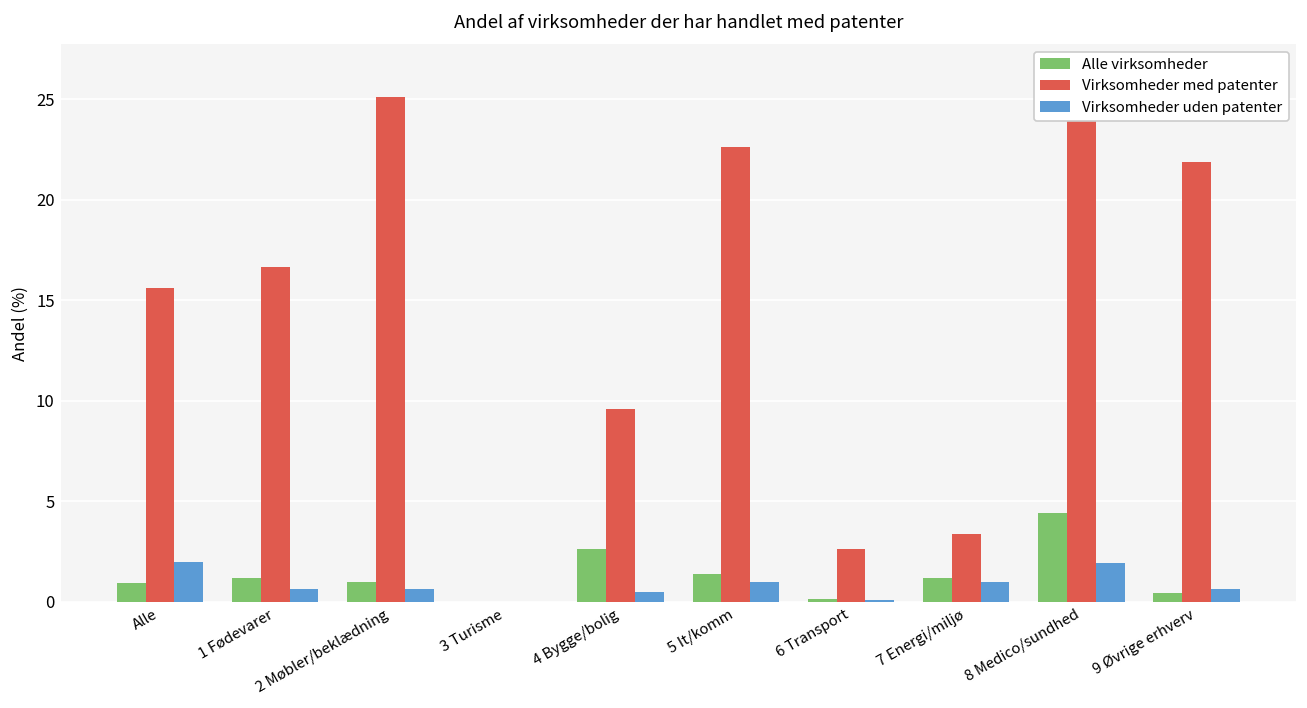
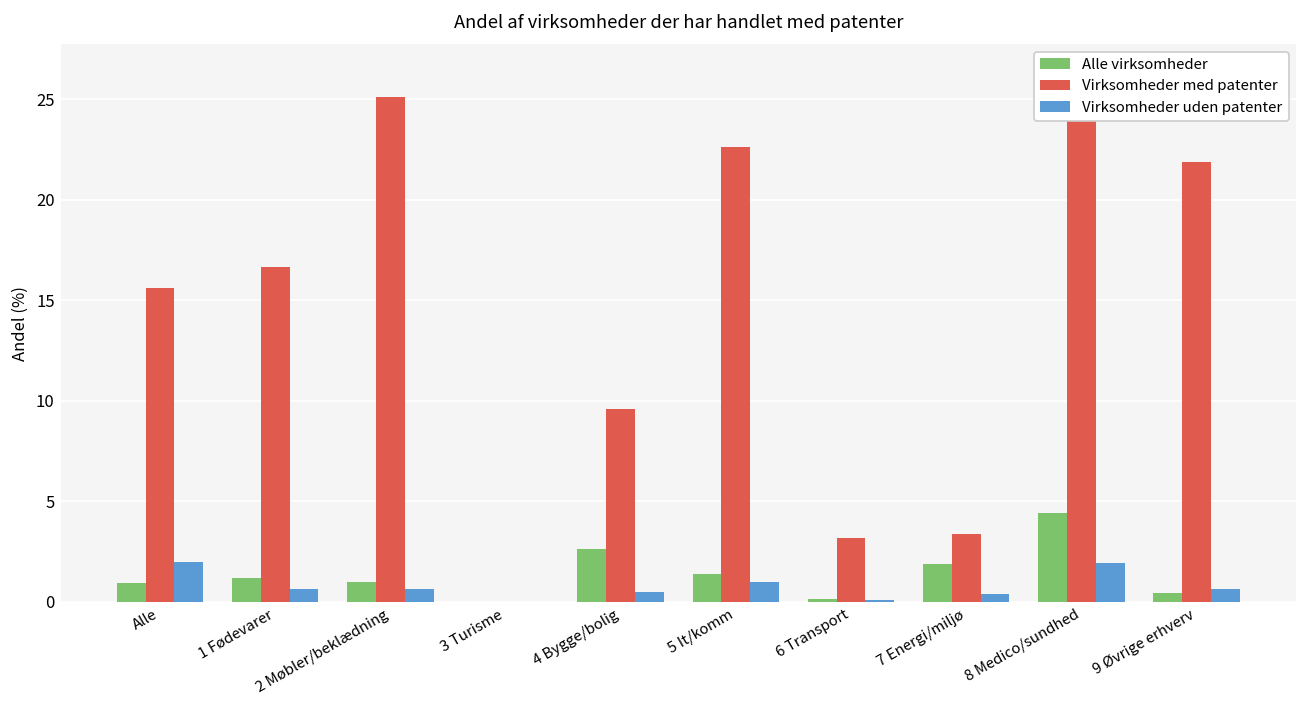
  {
    "Alle virksomheder": {
      "Alle": 0.9,
      "1 Fødevarer": 1.2,
      "2 Møbler/beklædning": 1.0,
      "3 Turisme": 0.0,
      "4 Bygge/bolig": 2.6,
      "5 It/komm": 1.4,
      "6 Transport": 0.2,
-     "7 Energi/miljø": 1.2,
+     "7 Energi/miljø": 1.9,
      "8 Medico/sundhed": 4.4,
      "9 Øvrige erhverv": 0.4
    },
    "Virksomheder med patenter": {
      "Alle": 15.6,
      "1 Fødevarer": 16.6,
      "2 Møbler/beklædning": 25.1,
      "3 Turisme": 0.0,
      "4 Bygge/bolig": 9.6,
      "5 It/komm": 22.6,
-     "6 Transport": 2.6,
+     "6 Transport": 3.2,
      "7 Energi/miljø": 3.4,
      "9 Øvrige erhverv": 21.9
    },
    "Virksomheder uden patenter": {
      "Alle": 2.0,
      "1 Fødevarer": 0.6,
      "2 Møbler/beklædning": 0.6,
      "3 Turisme": 0.0,
      "4 Bygge/bolig": 0.5,
      "5 It/komm": 1.0,
-     "7 Energi/miljø": 1.0,
+     "7 Energi/miljø": 0.4,
      "8 Medico/sundhed": 1.9,
      "9 Øvrige erhverv": 0.6
    }
  }
